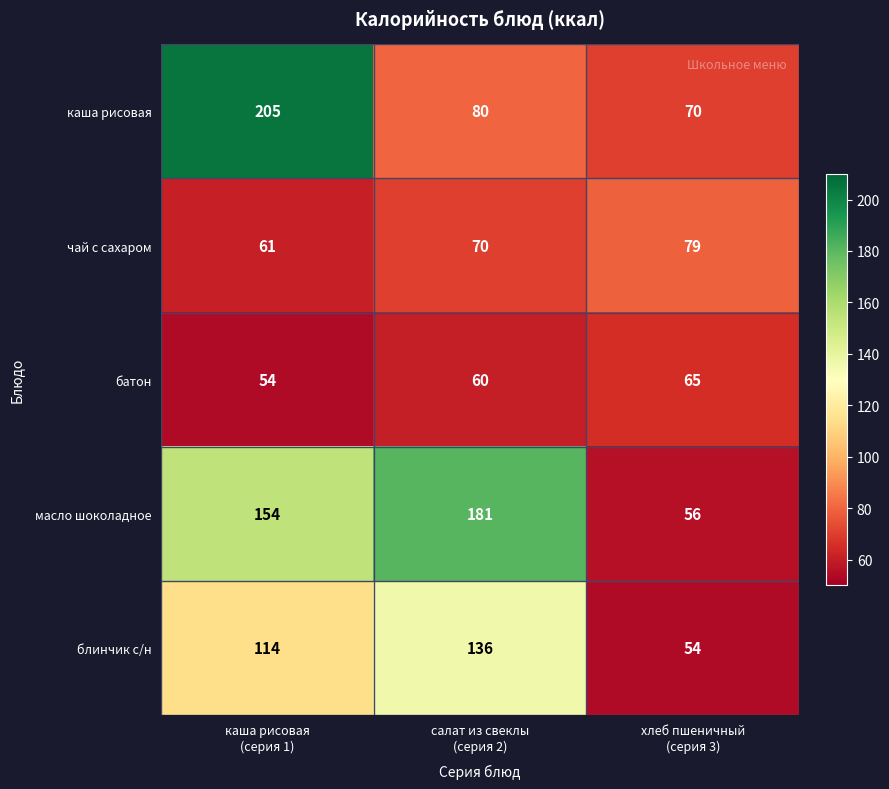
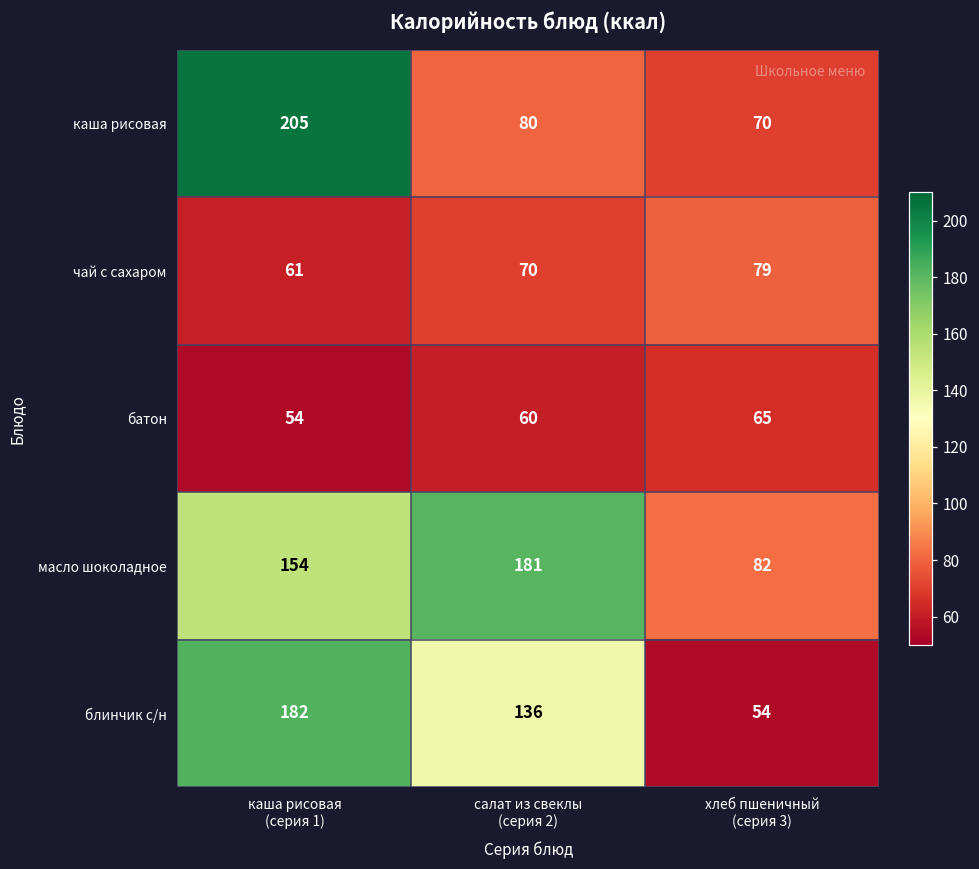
  {
    "каша рисовая": {
      "каша рисовая (серия 1)": 205,
      "салат из свеклы (серия 2)": 80
    },
    "чай с сахаром": {
      "каша рисовая (серия 1)": 61,
      "салат из свеклы (серия 2)": 70,
      "хлеб пшеничный (серия 3)": 79
    },
    "батон": {
      "каша рисовая (серия 1)": 54,
      "салат из свеклы (серия 2)": 60,
      "хлеб пшеничный (серия 3)": 65
    },
    "масло шоколадное": {
      "каша рисовая (серия 1)": 154,
      "салат из свеклы (серия 2)": 181,
-     "хлеб пшеничный (серия 3)": 56
+     "хлеб пшеничный (серия 3)": 82
    },
    "блинчик с/н": {
-     "каша рисовая (серия 1)": 114,
+     "каша рисовая (серия 1)": 182,
      "салат из свеклы (серия 2)": 136,
      "хлеб пшеничный (серия 3)": 54
    }
  }
